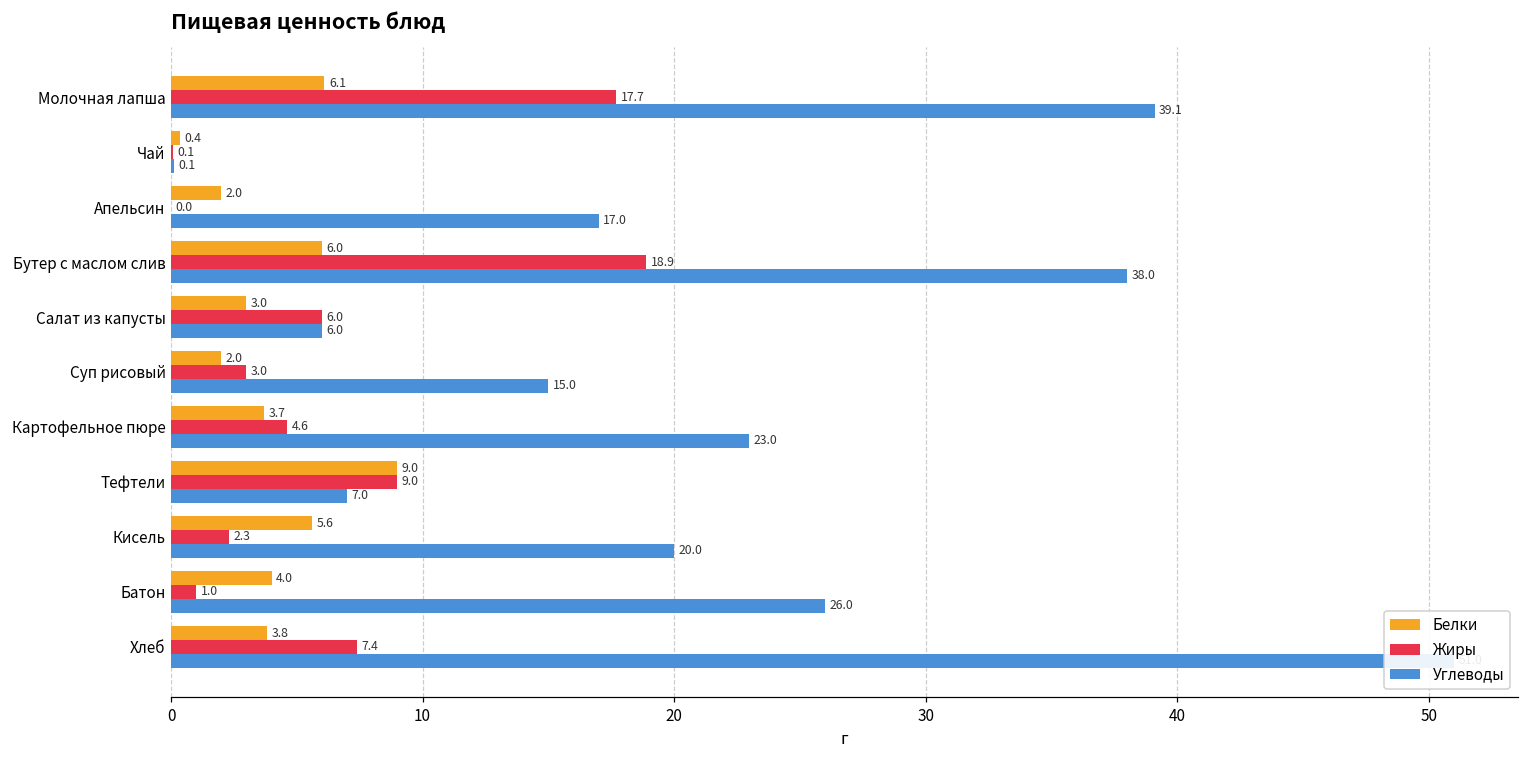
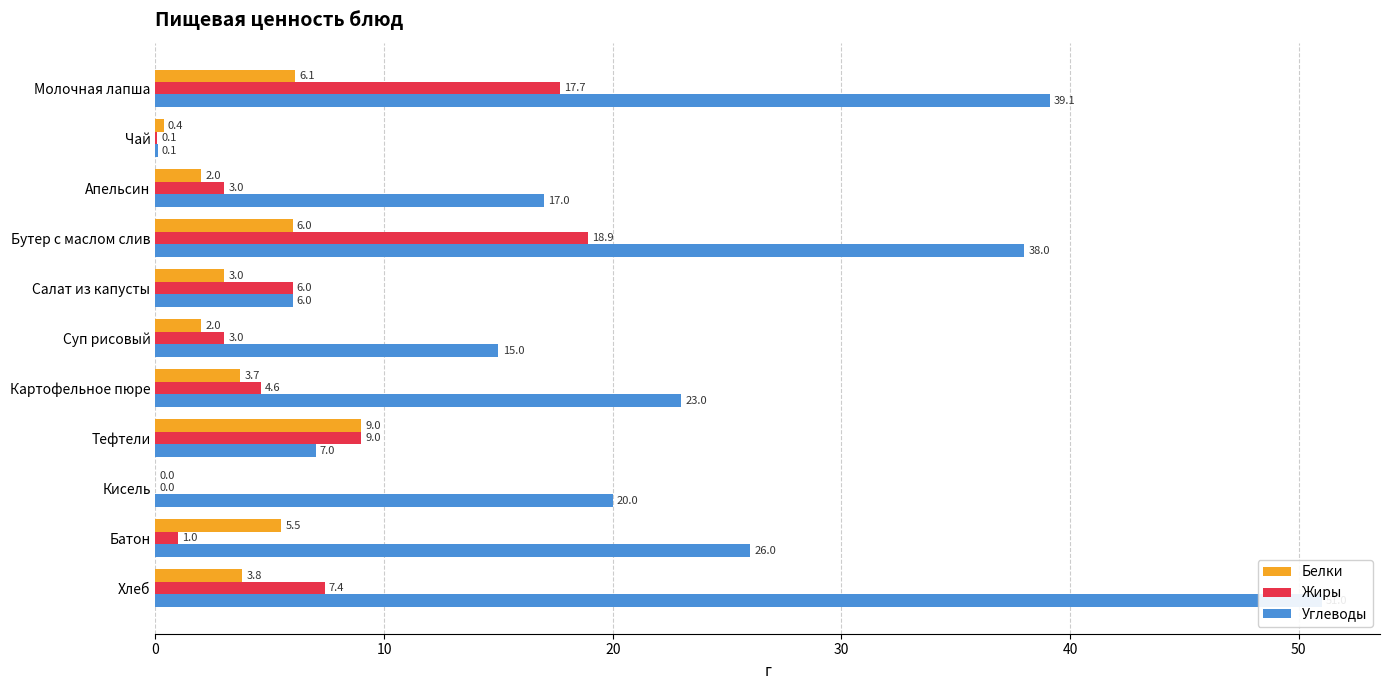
  {
    "Белки": {
      "Молочная лапша": 6.1,
      "Чай": 0.4,
      "Апельсин": 2.0,
      "Бутер с маслом слив": 6.0,
      "Салат из капусты": 3.0,
      "Суп рисовый": 2.0,
      "Картофельное пюре": 3.7,
      "Тефтели": 9.0,
-     "Кисель": 5.6,
-     "Батон": 4.0,
+     "Кисель": 0.0,
+     "Батон": 5.5,
      "Хлеб": 3.8
    },
    "Жиры": {
      "Молочная лапша": 17.7,
      "Чай": 0.1,
-     "Апельсин": 0.0,
+     "Апельсин": 3.0,
      "Бутер с маслом слив": 18.9,
      "Салат из капусты": 6.0,
      "Суп рисовый": 3.0,
      "Картофельное пюре": 4.6,
      "Тефтели": 9.0,
-     "Кисель": 2.3,
+     "Кисель": 0.0,
      "Батон": 1.0,
      "Хлеб": 7.4
    },
    "Углеводы": {
      "Молочная лапша": 39.1,
      "Чай": 0.1,
      "Апельсин": 17.0,
      "Бутер с маслом слив": 38.0,
      "Салат из капусты": 6.0,
      "Суп рисовый": 15.0,
      "Картофельное пюре": 23.0,
      "Тефтели": 7.0,
      "Кисель": 20.0,
      "Батон": 26.0
    }
  }
